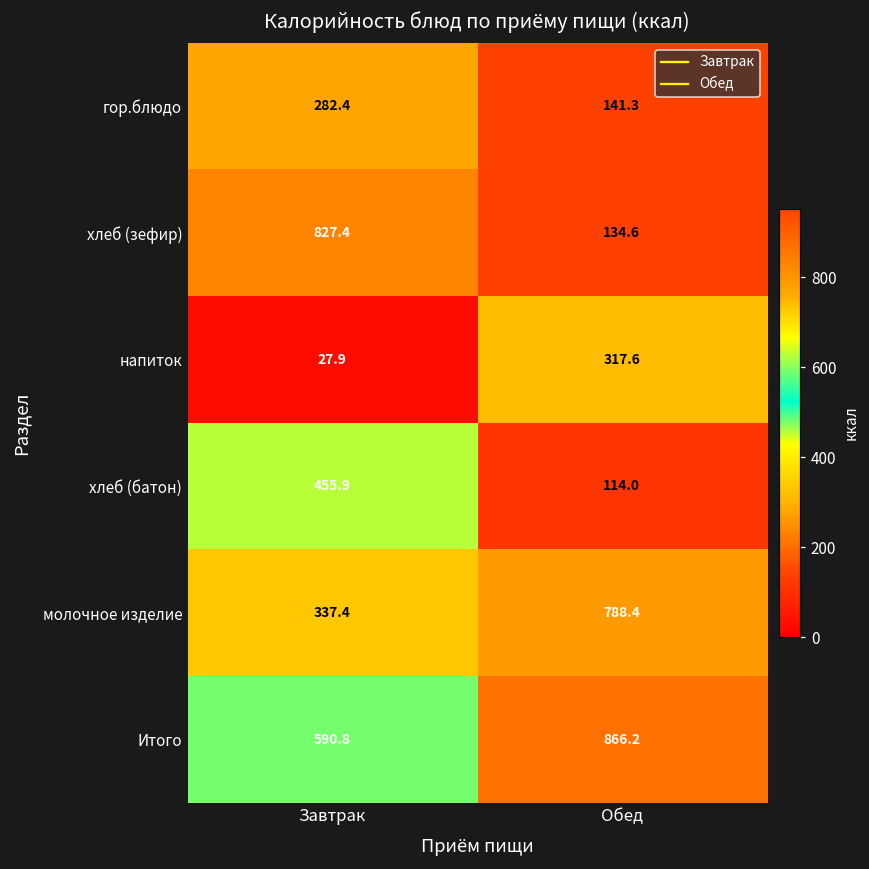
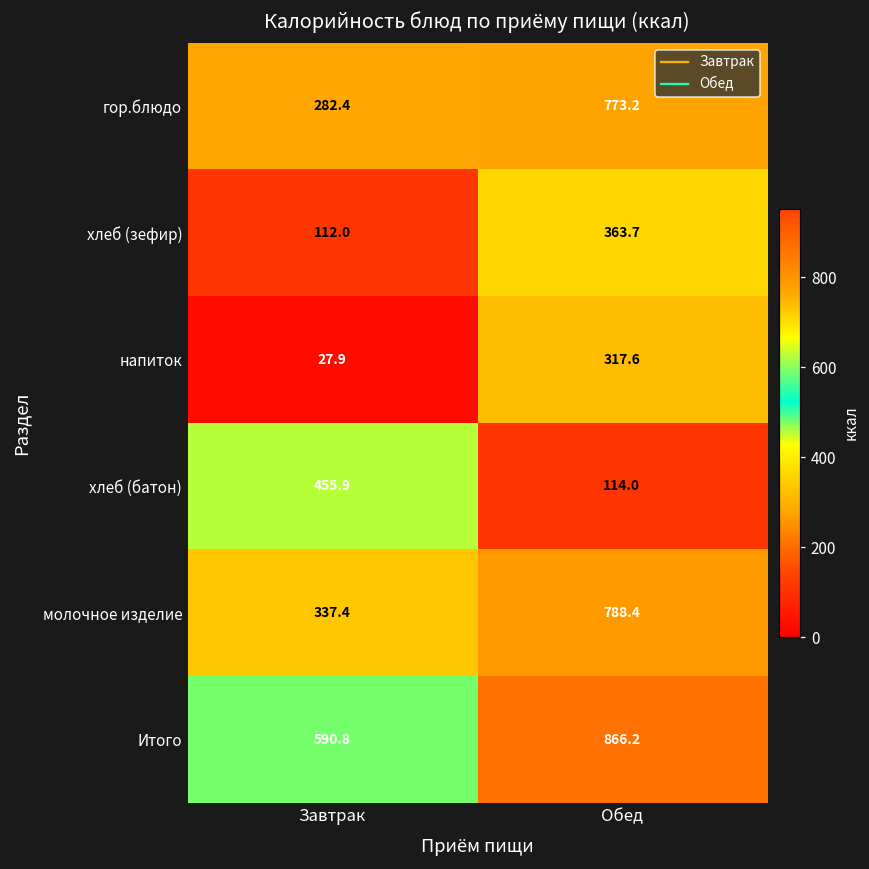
  {
    "гор.блюдо": {
      "Завтрак": 282.4,
-     "Обед": 141.3
+     "Обед": 773.2
    },
    "хлеб (зефир)": {
-     "Завтрак": 827.4,
-     "Обед": 134.6
+     "Завтрак": 112.0,
+     "Обед": 363.7
    },
    "напиток": {
      "Завтрак": 27.9,
      "Обед": 317.6
    },
    "хлеб (батон)": {
      "Завтрак": 455.9,
      "Обед": 114.0
    },
    "молочное изделие": {
      "Завтрак": 337.4,
      "Обед": 788.4
    },
    "Итого": {
      "Завтрак": 590.8,
      "Обед": 866.2
    }
  }
